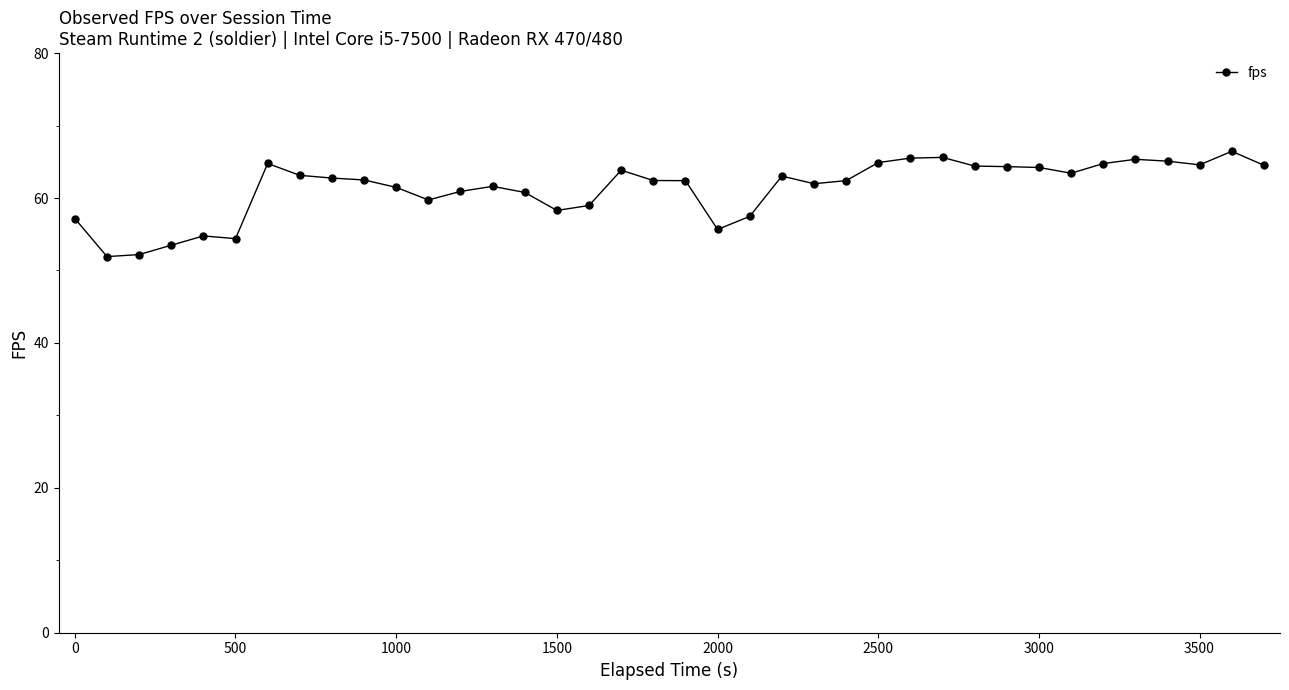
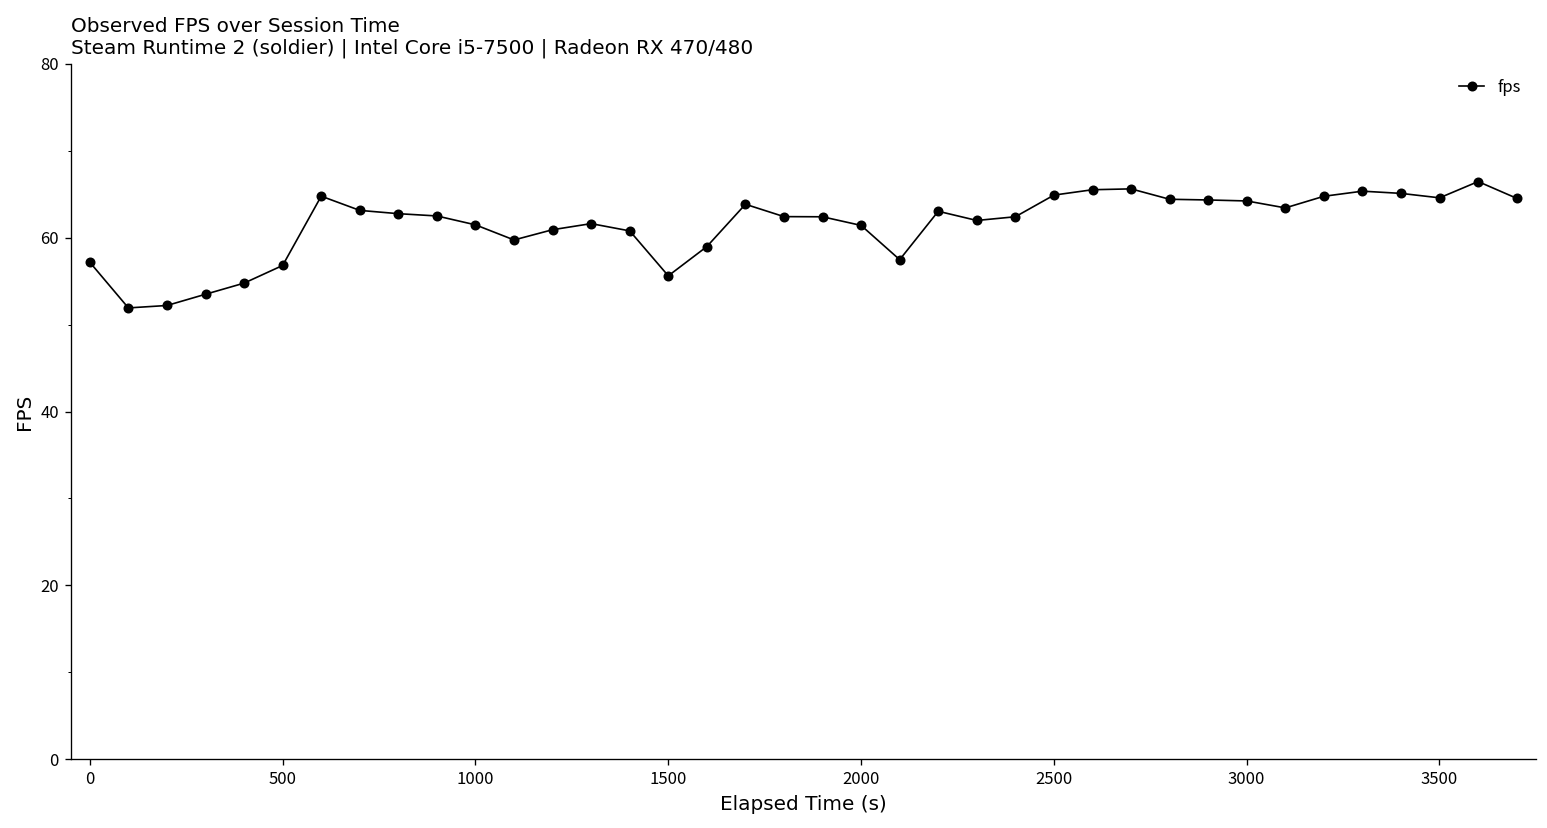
  {
    "0": 57,
-   "500": 54,
+   "500": 57,
    "1000": 61,
-   "1500": 58,
-   "2000": 56,
+   "1500": 56,
+   "2000": 61,
    "2500": 65,
    "3000": 64,
    "3500": 65
  }
